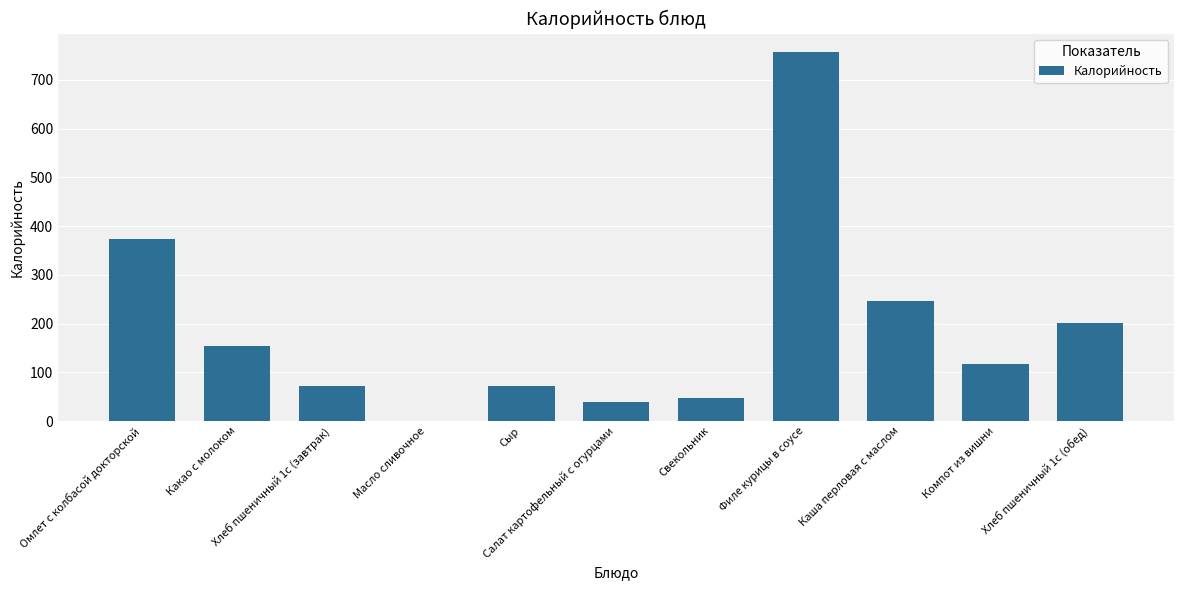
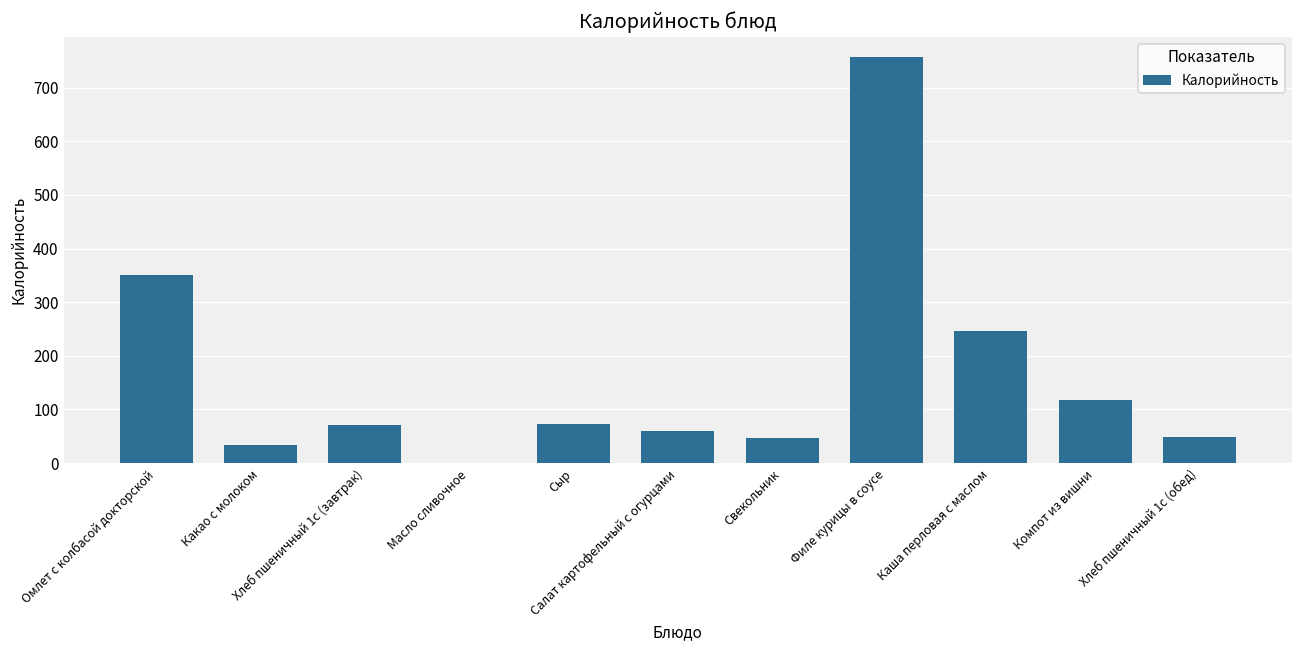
  {
-   "Омлет с колбасой докторской": 370,
-   "Какао с молоком": 150,
+   "Омлет с колбасой докторской": 350,
+   "Какао с молоком": 30,
    "Хлеб пшеничный 1с (завтрак)": 70,
    "Сыр": 70,
-   "Салат картофельный с огурцами": 40,
+   "Салат картофельный с огурцами": 60,
    "Свекольник": 50,
    "Филе курицы в соусе": 760,
    "Каша перловая с маслом": 250,
    "Компот из вишни": 120,
-   "Хлеб пшеничный 1с (обед)": 200
+   "Хлеб пшеничный 1с (обед)": 50
  }
